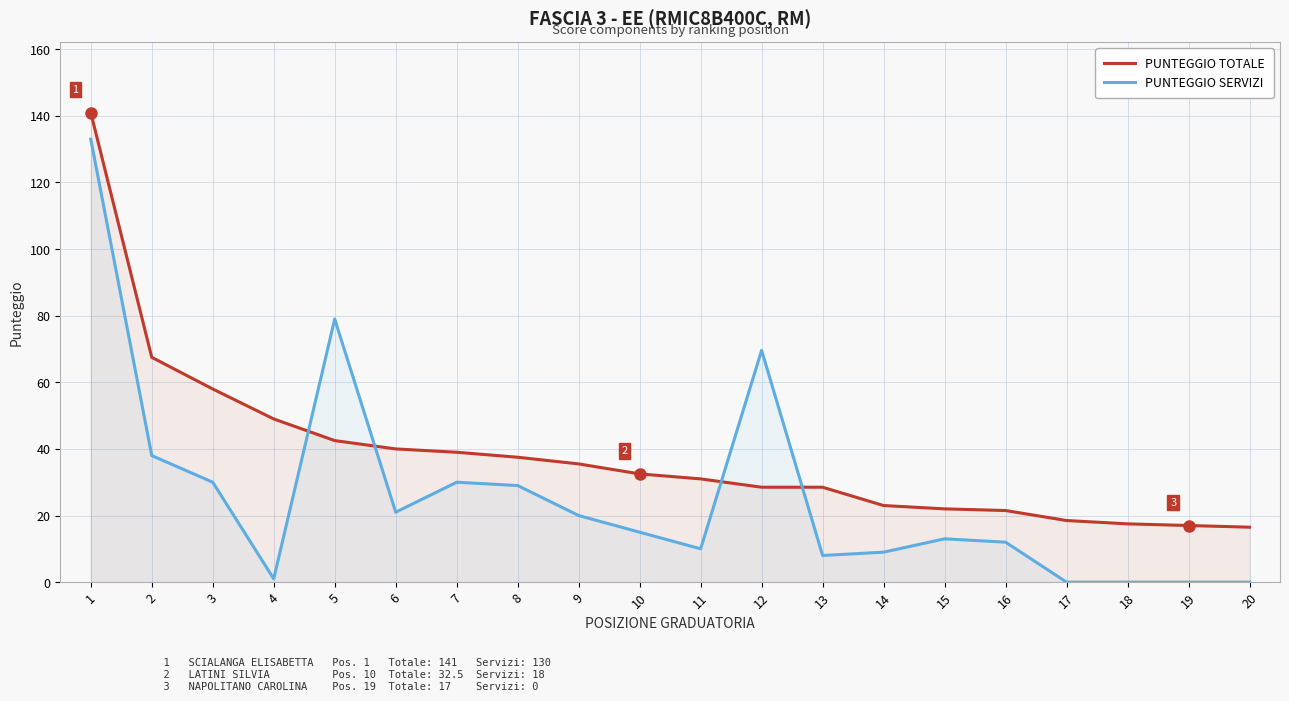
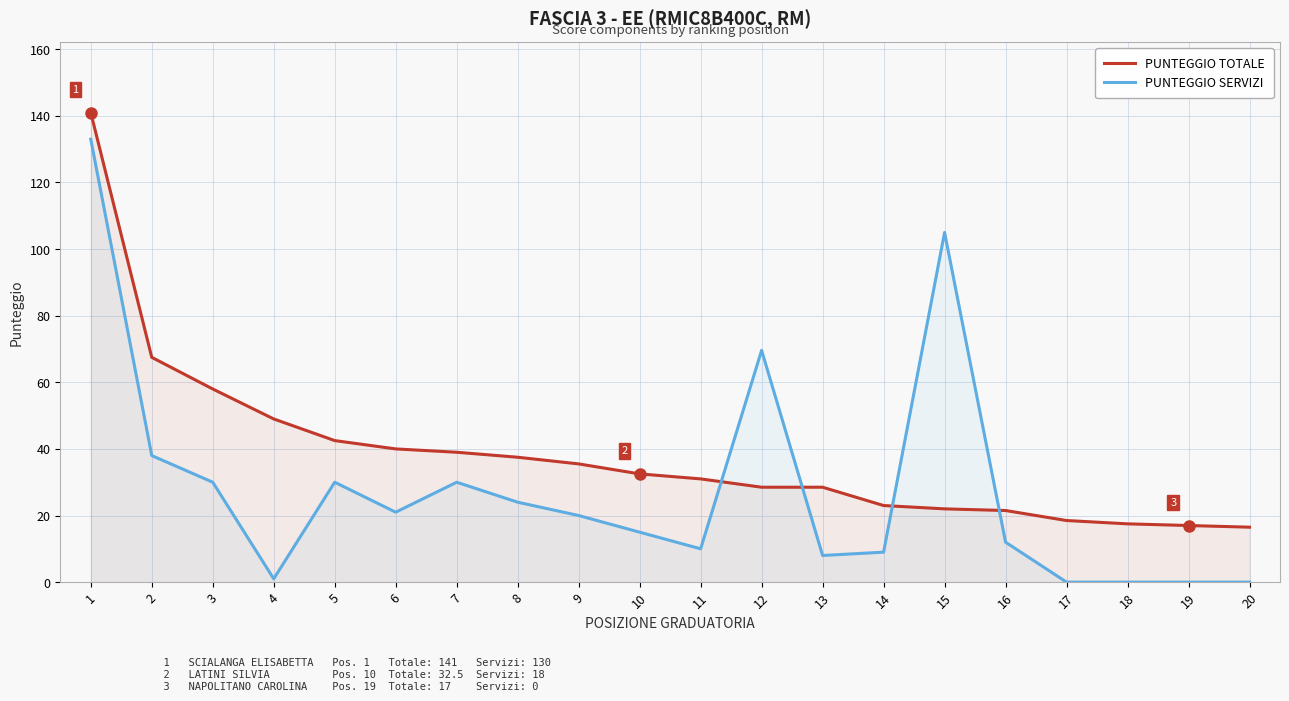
  {
    "PUNTEGGIO SERVIZI": {
      "1": 133,
      "2": 38,
      "3": 30,
      "4": 1,
-     "5": 79,
+     "5": 30,
      "6": 21,
      "7": 30,
-     "8": 29,
+     "8": 24,
      "9": 20,
      "10": 15,
      "11": 10,
      "12": 70,
      "13": 8,
      "14": 9,
-     "15": 13,
+     "15": 105,
      "16": 12,
      "17": 0,
      "18": 0,
      "19": 0,
      "20": 0
    }
  }
